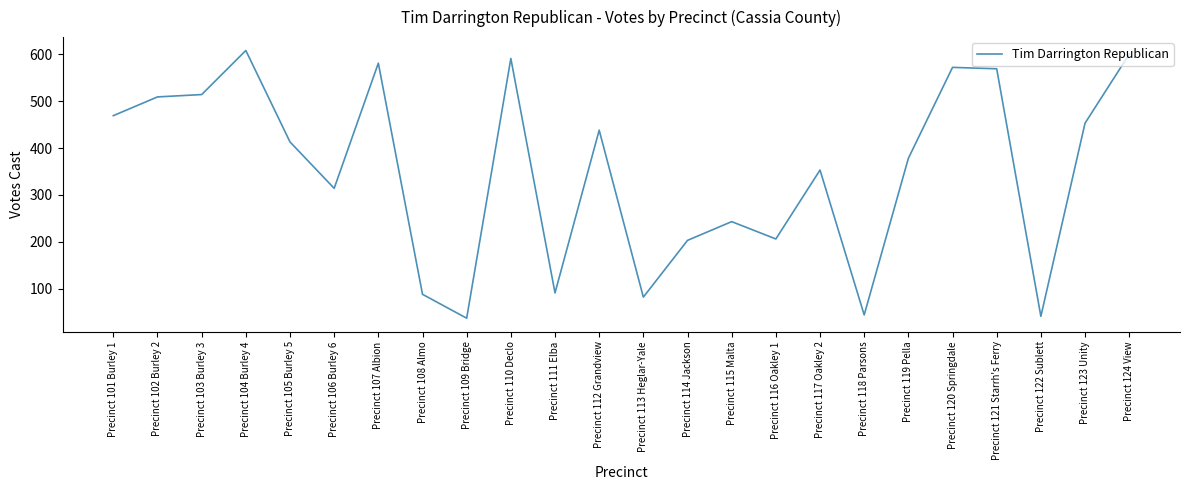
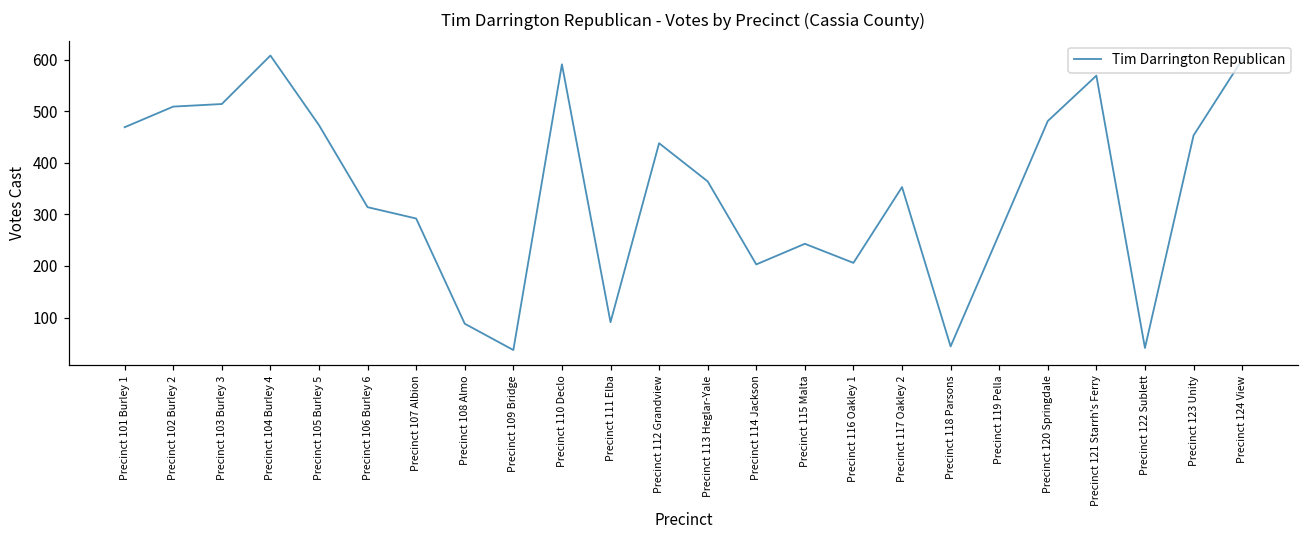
  {
    "Precinct 101 Burley 1": 470,
    "Precinct 102 Burley 2": 510,
    "Precinct 103 Burley 3": 510,
    "Precinct 104 Burley 4": 610,
-   "Precinct 105 Burley 5": 410,
+   "Precinct 105 Burley 5": 470,
    "Precinct 106 Burley 6": 310,
-   "Precinct 107 Albion": 580,
+   "Precinct 107 Albion": 290,
    "Precinct 108 Almo": 90,
    "Precinct 109 Bridge": 40,
    "Precinct 110 Declo": 590,
    "Precinct 111 Elba": 90,
    "Precinct 112 Grandview": 440,
-   "Precinct 113 Heglar-Yale": 80,
+   "Precinct 113 Heglar-Yale": 360,
    "Precinct 114 Jackson": 200,
    "Precinct 115 Malta": 240,
    "Precinct 116 Oakley 1": 210,
    "Precinct 117 Oakley 2": 350,
    "Precinct 118 Parsons": 40,
-   "Precinct 119 Pella": 380,
-   "Precinct 120 Springdale": 570,
+   "Precinct 119 Pella": 260,
+   "Precinct 120 Springdale": 480,
    "Precinct 121 Starrh's Ferry": 570,
    "Precinct 122 Sublett": 40,
    "Precinct 123 Unity": 450
  }
